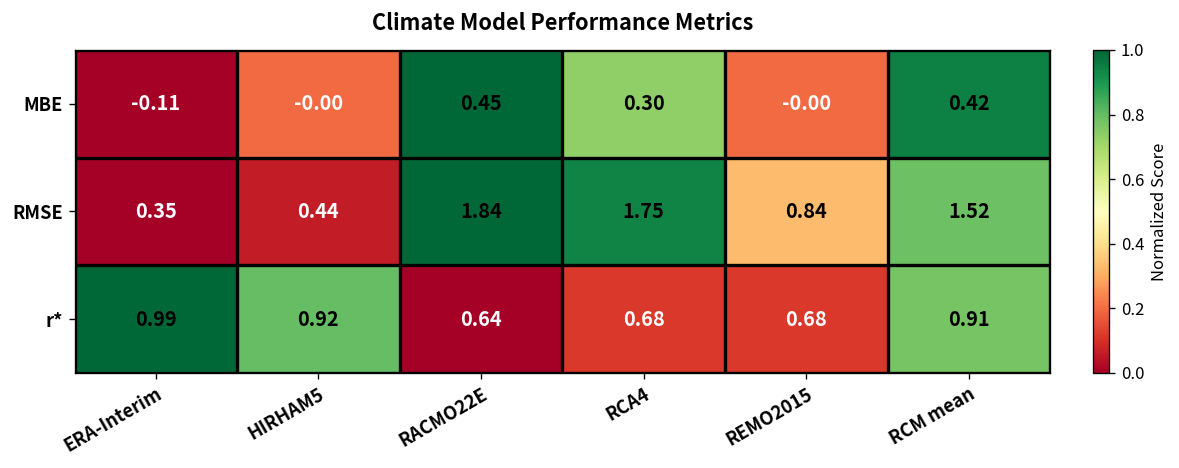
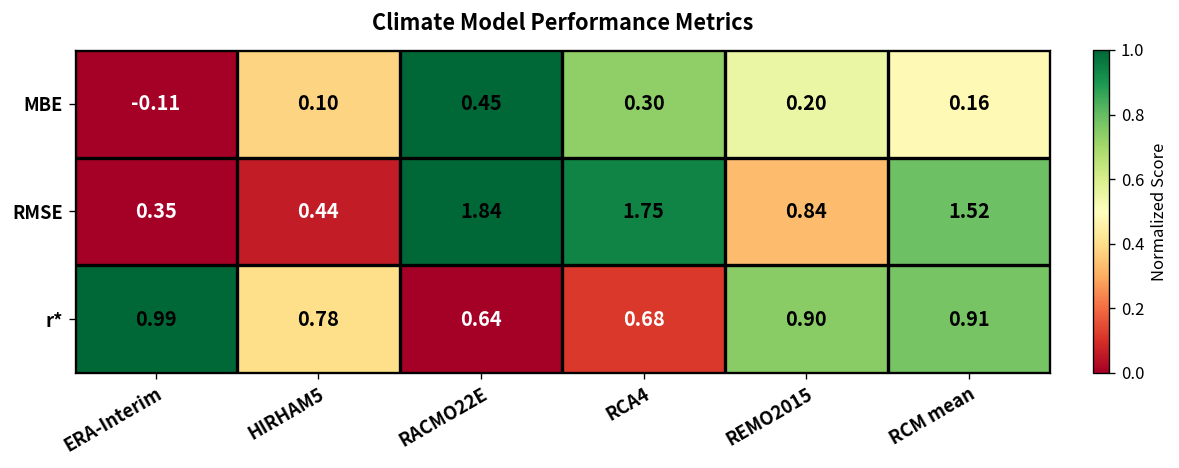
  {
    "MBE": {
      "ERA-Interim": -0.11,
-     "HIRHAM5": -0.00,
+     "HIRHAM5": 0.10,
      "RACMO22E": 0.45,
      "RCA4": 0.30,
-     "REMO2015": -0.00,
-     "RCM mean": 0.42
+     "REMO2015": 0.20,
+     "RCM mean": 0.16
    },
    "RMSE": {
      "ERA-Interim": 0.35,
      "HIRHAM5": 0.44,
      "RACMO22E": 1.84,
      "RCA4": 1.75,
      "REMO2015": 0.84,
      "RCM mean": 1.52
    },
    "r*": {
      "ERA-Interim": 0.99,
-     "HIRHAM5": 0.92,
+     "HIRHAM5": 0.78,
      "RACMO22E": 0.64,
      "RCA4": 0.68,
-     "REMO2015": 0.68,
+     "REMO2015": 0.90,
      "RCM mean": 0.91
    }
  }
